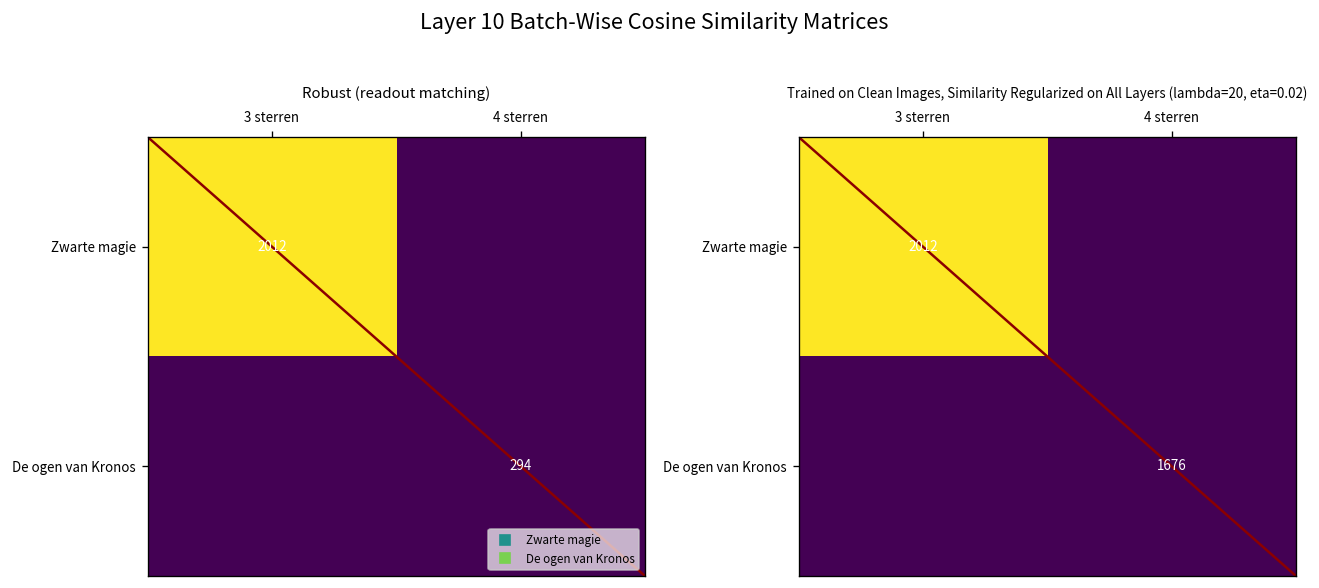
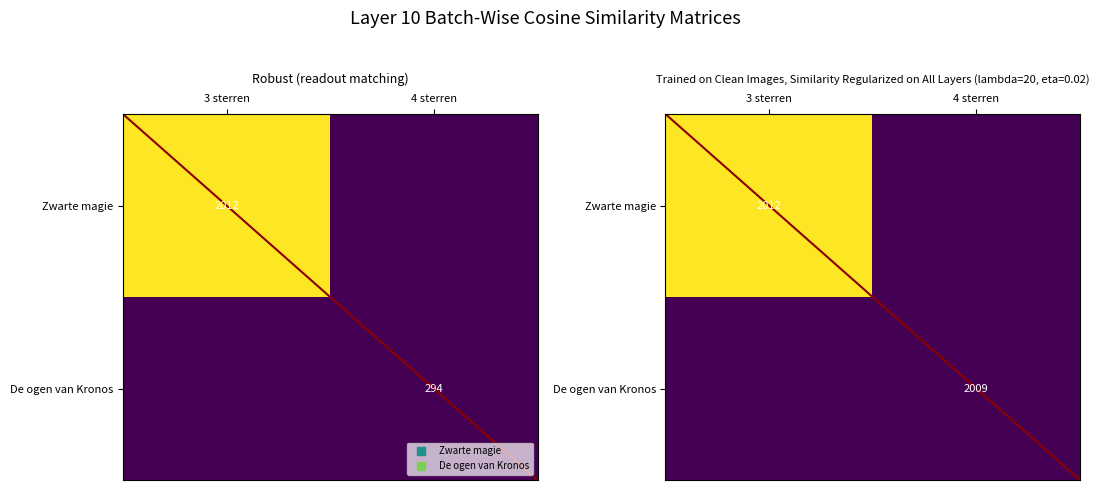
  {
    "Robust (readout matching)": {
      "Zwarte magie": {
        "3 sterren": 2012
      },
      "De ogen van Kronos": {
        "4 sterren": 294
      }
    },
    "Trained on Clean Images, Similarity Regularized on All Layers (lambda=20, eta=0.02)": {
      "Zwarte magie": {
        "3 sterren": 2012
      },
      "De ogen van Kronos": {
-       "4 sterren": 1676
+       "4 sterren": 2009
      }
    }
  }
